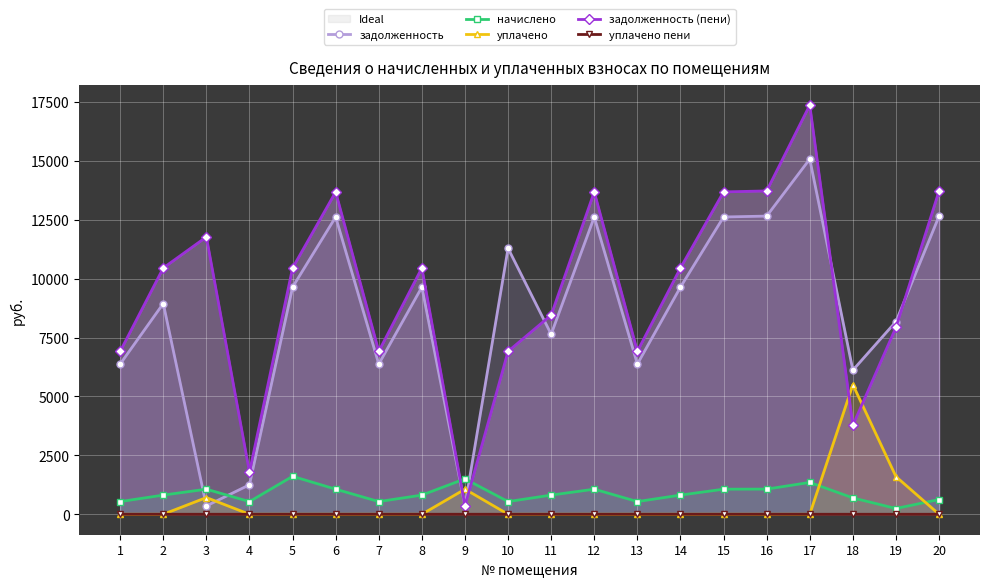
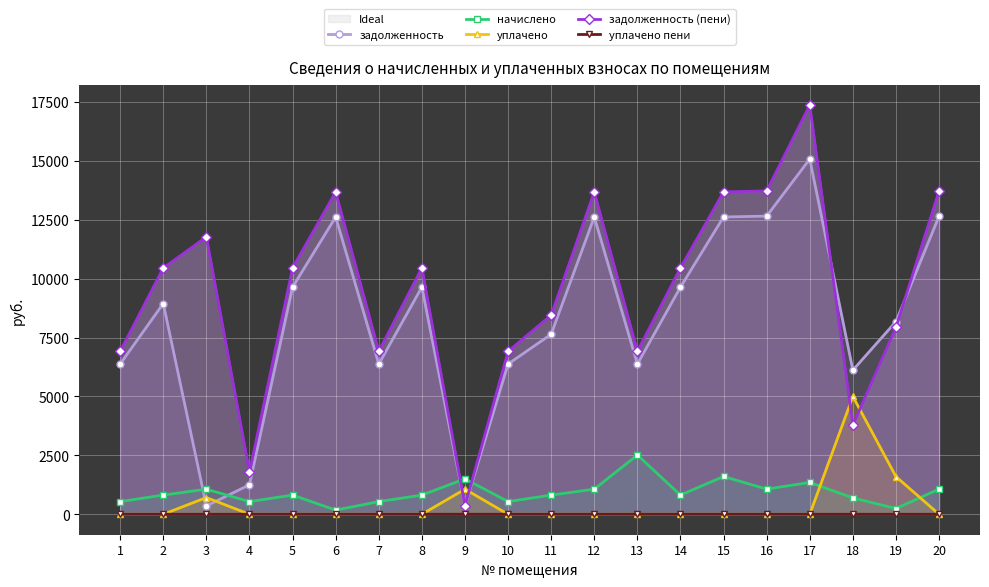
  {
    "задолженность": {
      "1": 6400,
      "2": 8900,
      "3": 400,
      "4": 1300,
      "5": 9600,
      "6": 12600,
      "7": 6400,
      "8": 9600,
-     "10": 11300,
+     "10": 6400,
      "11": 7600,
      "12": 12600,
      "13": 6400,
      "14": 9600,
      "15": 12600,
      "16": 12700,
      "17": 15100,
      "18": 6100,
      "19": 8200,
      "20": 12700
    },
    "начислено": {
      "1": 500,
      "2": 800,
      "3": 1100,
      "4": 500,
-     "5": 1600,
-     "6": 1100,
+     "5": 800,
+     "6": 200,
      "7": 500,
      "8": 800,
      "9": 1500,
      "10": 500,
      "11": 800,
      "12": 1100,
-     "13": 500,
+     "13": 2500,
      "14": 800,
-     "15": 1100,
+     "15": 1600,
      "16": 1100,
      "17": 1400,
      "18": 700,
      "19": 200,
-     "20": 600
+     "20": 1100
    },
    "уплачено": {
      "3": 700,
      "9": 1100,
-     "18": 5500,
+     "18": 5000,
      "19": 1600
    },
    "Ideal": {
      "1": 6900,
      "2": 10500,
      "3": 11800,
      "4": 1800,
      "5": 10500,
      "6": 13700,
      "7": 6900,
      "8": 10500,
      "10": 6900,
      "11": 8500,
      "12": 13700,
      "13": 6900,
      "14": 10500,
      "15": 13700,
      "16": 13700,
      "17": 17400,
      "18": 3800,
      "19": 7900,
      "20": 13700
    },
    "уплачено пени": {
      "3": 0,
      "9": 0,
      "18": 0,
      "19": 0
    }
  }
